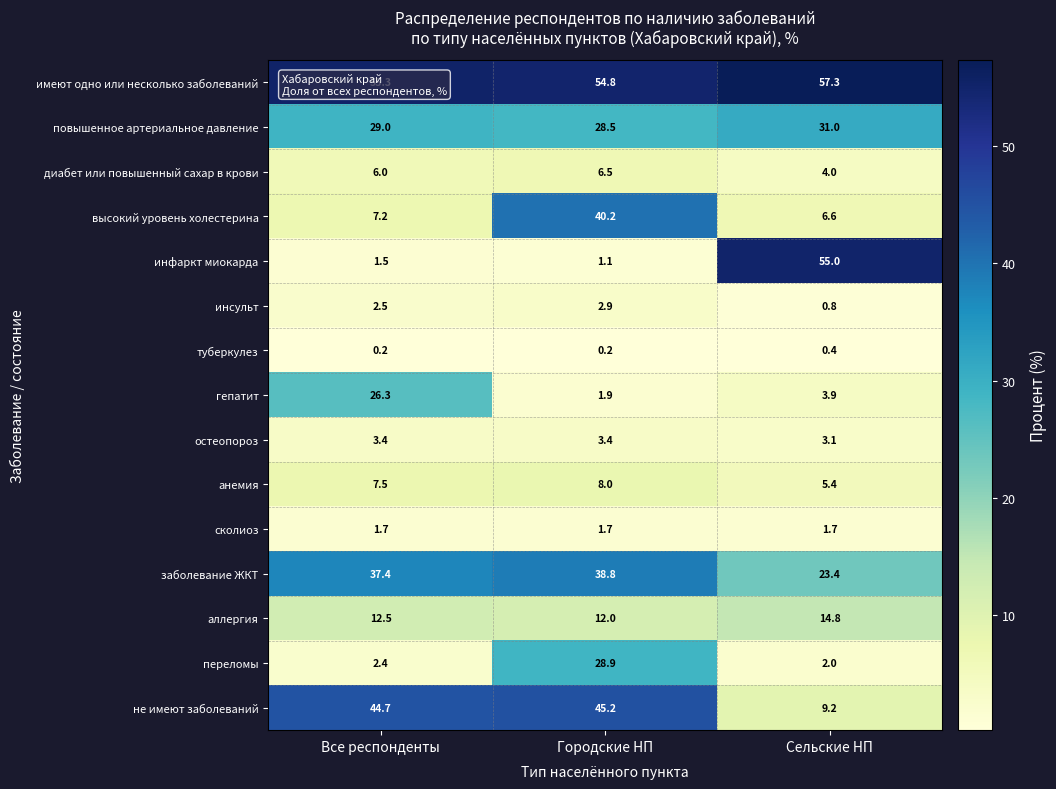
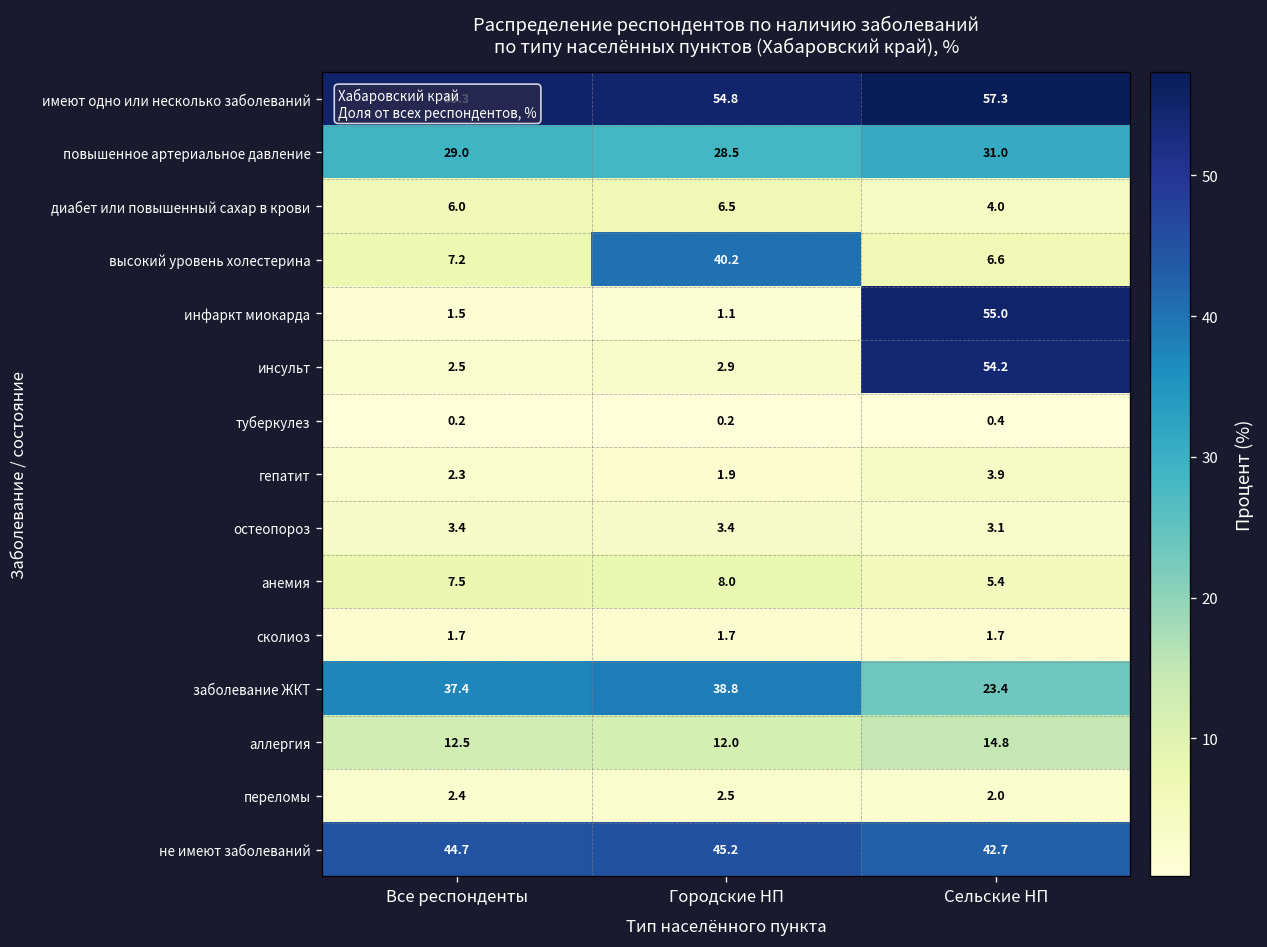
  {
    "имеют одно или несколько заболеваний": {
      "Городские НП": 54.8,
      "Сельские НП": 57.3
    },
    "повышенное артериальное давление": {
      "Все респонденты": 29.0,
      "Городские НП": 28.5,
      "Сельские НП": 31.0
    },
    "диабет или повышенный сахар в крови": {
      "Все респонденты": 6.0,
      "Городские НП": 6.5,
      "Сельские НП": 4.0
    },
    "высокий уровень холестерина": {
      "Все респонденты": 7.2,
      "Городские НП": 40.2,
      "Сельские НП": 6.6
    },
    "инфаркт миокарда": {
      "Все респонденты": 1.5,
      "Городские НП": 1.1,
      "Сельские НП": 55.0
    },
    "инсульт": {
      "Все респонденты": 2.5,
      "Городские НП": 2.9,
-     "Сельские НП": 0.8
+     "Сельские НП": 54.2
    },
    "туберкулез": {
      "Все респонденты": 0.2,
      "Городские НП": 0.2,
      "Сельские НП": 0.4
    },
    "гепатит": {
-     "Все респонденты": 26.3,
+     "Все респонденты": 2.3,
      "Городские НП": 1.9,
      "Сельские НП": 3.9
    },
    "остеопороз": {
      "Все респонденты": 3.4,
      "Городские НП": 3.4,
      "Сельские НП": 3.1
    },
    "анемия": {
      "Все респонденты": 7.5,
      "Городские НП": 8.0,
      "Сельские НП": 5.4
    },
    "сколиоз": {
      "Все респонденты": 1.7,
      "Городские НП": 1.7,
      "Сельские НП": 1.7
    },
    "заболевание ЖКТ": {
      "Все респонденты": 37.4,
      "Городские НП": 38.8,
      "Сельские НП": 23.4
    },
    "аллергия": {
      "Все респонденты": 12.5,
      "Городские НП": 12.0,
      "Сельские НП": 14.8
    },
    "переломы": {
      "Все респонденты": 2.4,
-     "Городские НП": 28.9,
+     "Городские НП": 2.5,
      "Сельские НП": 2.0
    },
    "не имеют заболеваний": {
      "Все респонденты": 44.7,
      "Городские НП": 45.2,
-     "Сельские НП": 9.2
+     "Сельские НП": 42.7
    }
  }
